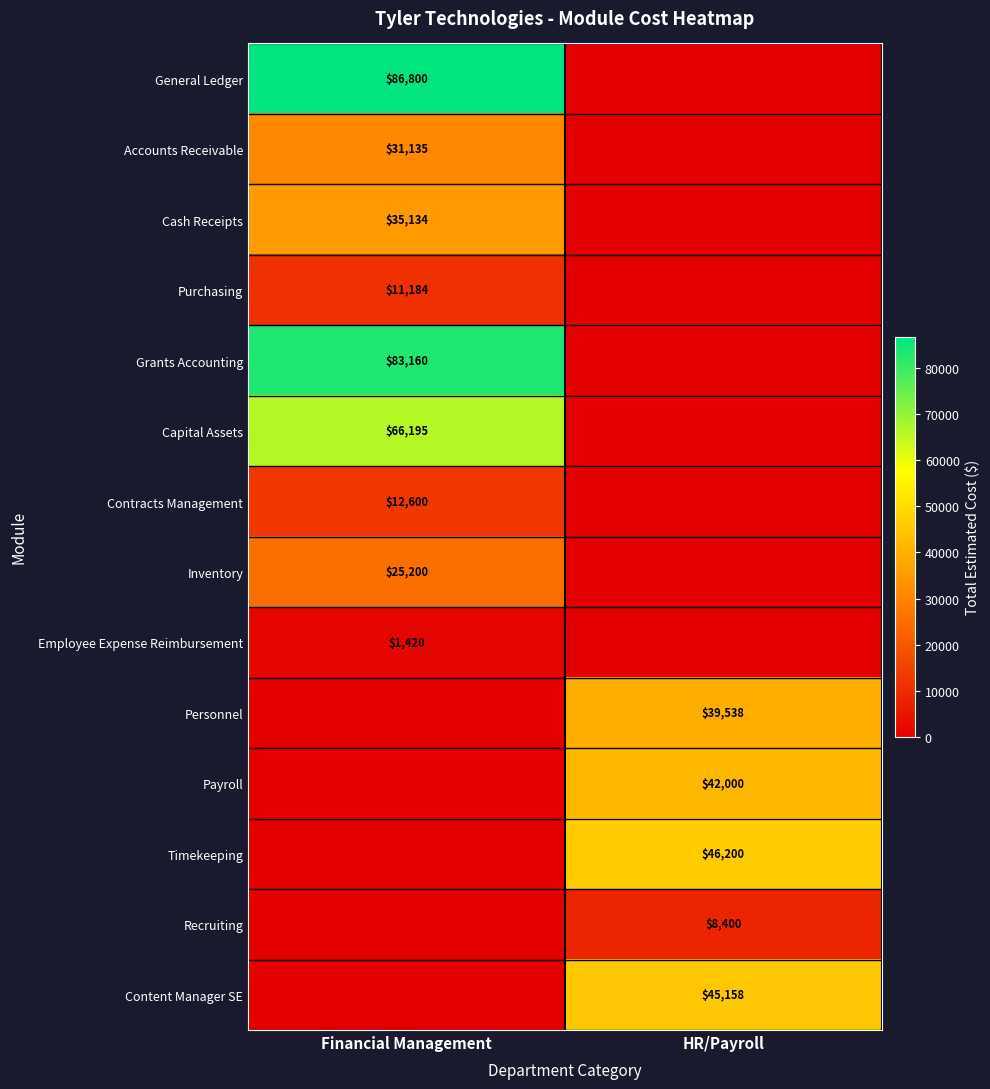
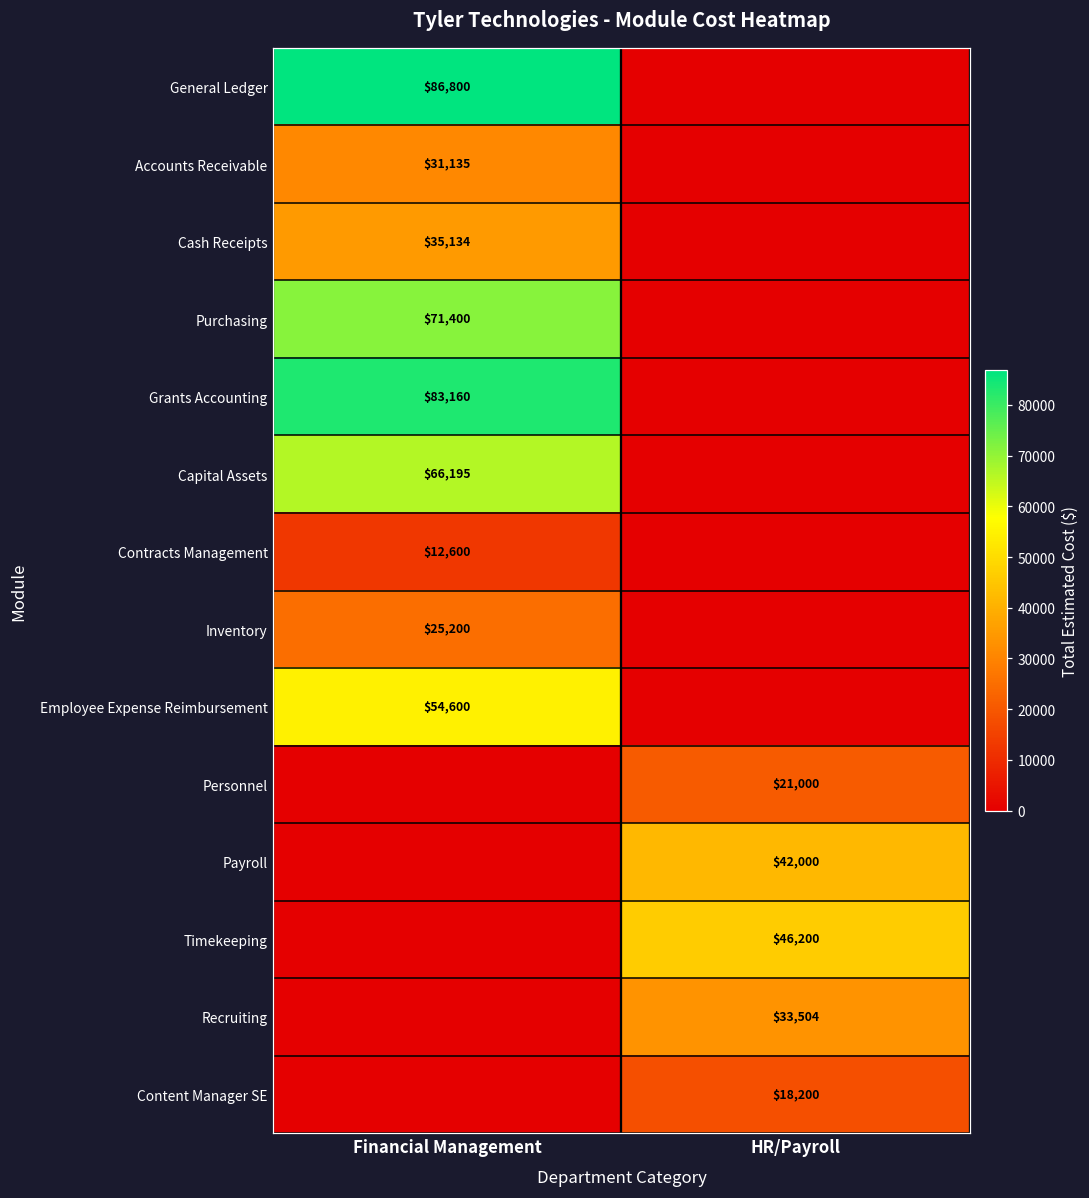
  {
    "General Ledger": {
      "Financial Management": "$86,800"
    },
    "Accounts Receivable": {
      "Financial Management": "$31,135"
    },
    "Cash Receipts": {
      "Financial Management": "$35,134"
    },
    "Purchasing": {
-     "Financial Management": "$11,184"
+     "Financial Management": "$71,400"
    },
    "Grants Accounting": {
      "Financial Management": "$83,160"
    },
    "Capital Assets": {
      "Financial Management": "$66,195"
    },
    "Contracts Management": {
      "Financial Management": "$12,600"
    },
    "Inventory": {
      "Financial Management": "$25,200"
    },
    "Employee Expense Reimbursement": {
-     "Financial Management": "$1,420"
+     "Financial Management": "$54,600"
    },
    "Personnel": {
-     "HR/Payroll": "$39,538"
+     "HR/Payroll": "$21,000"
    },
    "Payroll": {
      "HR/Payroll": "$42,000"
    },
    "Timekeeping": {
      "HR/Payroll": "$46,200"
    },
    "Recruiting": {
-     "HR/Payroll": "$8,400"
+     "HR/Payroll": "$33,504"
    },
    "Content Manager SE": {
-     "HR/Payroll": "$45,158"
+     "HR/Payroll": "$18,200"
    }
  }
